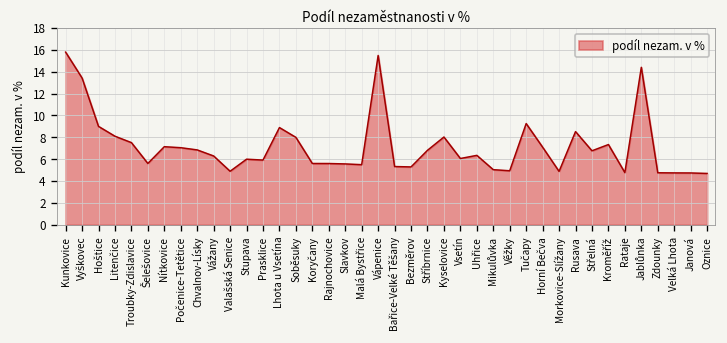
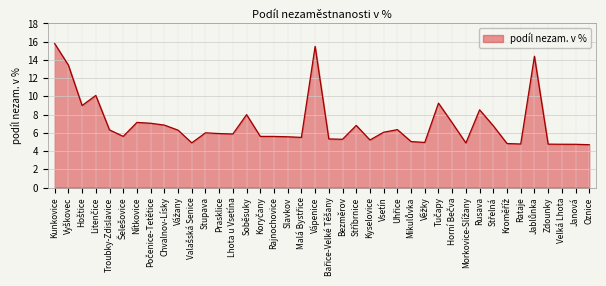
  {
    "Kunkovice": 16,
    "Vyškovec": 13,
    "Hoštice": 9,
-   "Litenčice": 8,
-   "Troubky-Zdislavice": 8,
+   "Litenčice": 10,
+   "Troubky-Zdislavice": 6,
    "Šelešovice": 6,
    "Nítkovice": 7,
    "Počenice-Tetětice": 7,
    "Chvalnov-Lísky": 7,
    "Vážany": 6,
    "Valašská Senice": 5,
    "Stupava": 6,
    "Prasklice": 6,
-   "Lhota u Vsetína": 9,
+   "Lhota u Vsetína": 6,
    "Soběsuky": 8,
    "Koryčany": 6,
    "Rajnochovice": 6,
    "Slavkov": 6,
    "Malá Bystřice": 6,
    "Vápenice": 15,
    "Bařice-Velké Těšany": 5,
    "Bezměrov": 5,
    "Stříbrnice": 7,
-   "Kyselovice": 8,
+   "Kyselovice": 5,
    "Vsetín": 6,
    "Uhřice": 6,
    "Mikulůvka": 5,
    "Věžky": 5,
    "Tučapy": 9,
    "Horní Bečva": 7,
    "Morkovice-Slížany": 5,
    "Rusava": 9,
    "Střelná": 7,
-   "Kroměříž": 7,
+   "Kroměříž": 5,
    "Rataje": 5,
    "Jablůnka": 14,
    "Zdounky": 5,
    "Velká Lhota": 5,
    "Janová": 5,
    "Oznice": 5
  }
